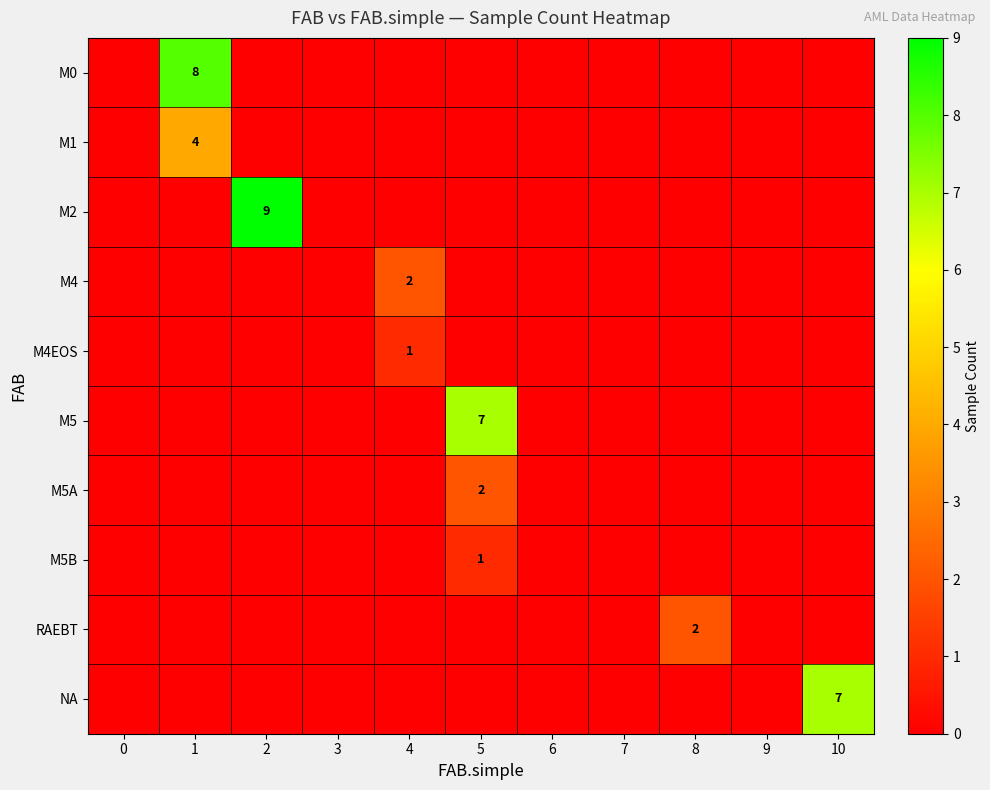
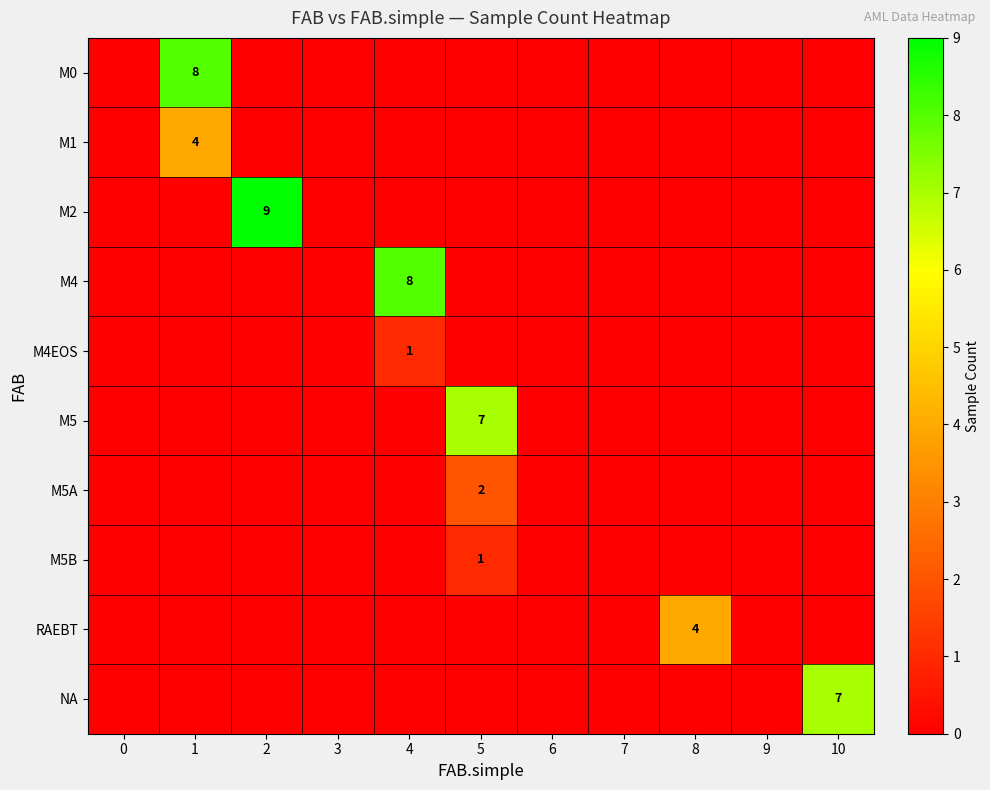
  {
    "M0": {
      "1": 8
    },
    "M1": {
      "1": 4
    },
    "M2": {
      "2": 9
    },
    "M4": {
-     "4": 2
+     "4": 8
    },
    "M4EOS": {
      "4": 1
    },
    "M5": {
      "5": 7
    },
    "M5A": {
      "5": 2
    },
    "M5B": {
      "5": 1
    },
    "RAEBT": {
-     "8": 2
+     "8": 4
    },
    "NA": {
      "10": 7
    }
  }
